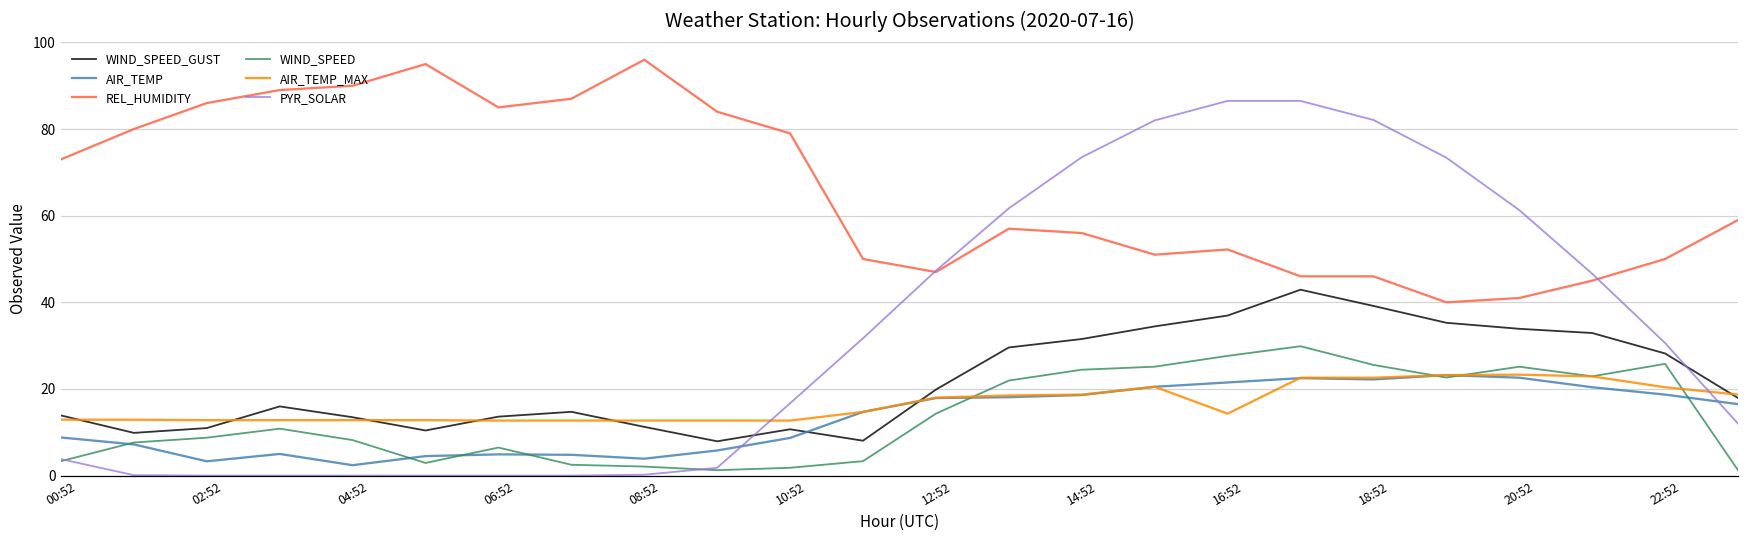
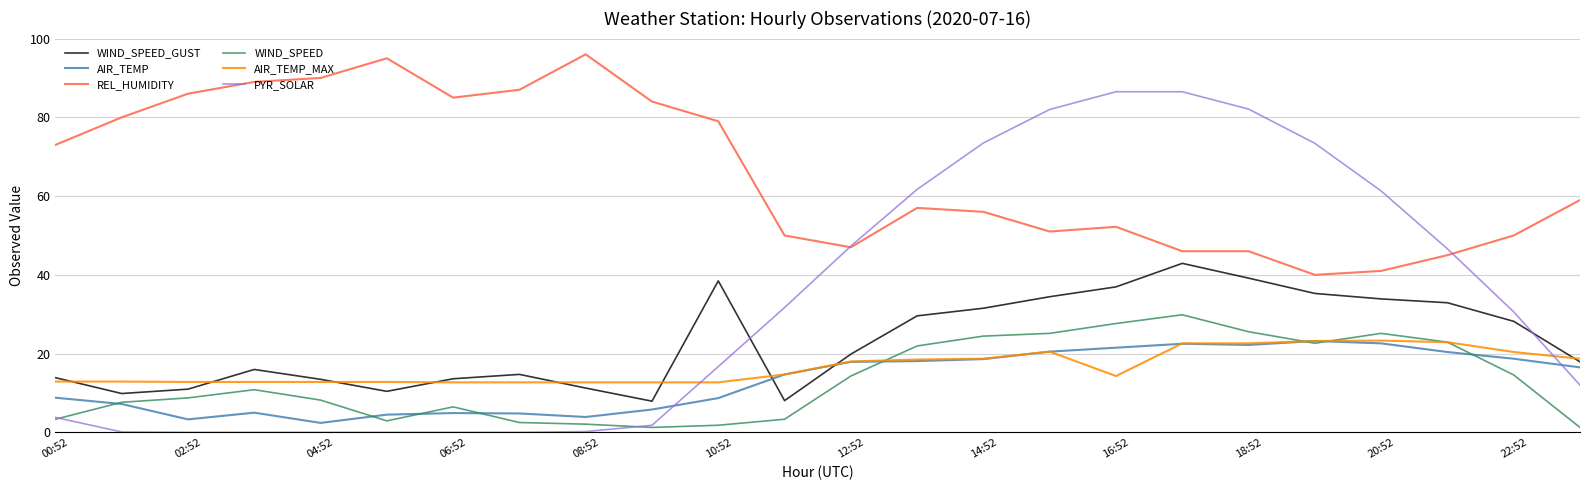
  {
    "WIND_SPEED_GUST": {
      "00:52": 14,
      "02:52": 11,
      "04:52": 13,
      "06:52": 14,
      "08:52": 11,
-     "10:52": 11,
+     "10:52": 38,
      "12:52": 20,
      "14:52": 32,
      "16:52": 37,
      "18:52": 39,
      "20:52": 34,
      "22:52": 28
    },
    "AIR_TEMP": {
      "00:52": 9,
      "02:52": 3,
      "04:52": 2,
      "06:52": 5,
      "08:52": 4,
      "10:52": 9,
      "16:52": 22,
      "20:52": 23,
      "22:52": 19
    },
    "REL_HUMIDITY": {
      "00:52": 73,
      "02:52": 86,
      "04:52": 90,
      "06:52": 85,
      "08:52": 96,
      "10:52": 79,
      "14:52": 56,
      "16:52": 52,
      "18:52": 46,
      "20:52": 41,
      "22:52": 50
    },
    "WIND_SPEED": {
      "02:52": 9,
      "04:52": 8,
      "06:52": 6,
      "08:52": 2,
      "10:52": 2,
      "12:52": 14,
      "14:52": 24,
      "16:52": 28,
      "18:52": 26,
      "20:52": 25,
-     "22:52": 26
+     "22:52": 15
    },
    "AIR_TEMP_MAX": {
      "00:52": 13,
      "02:52": 13,
      "04:52": 13,
      "06:52": 13,
      "08:52": 13,
      "10:52": 13,
      "16:52": 14,
      "20:52": 23,
      "22:52": 20
    },
    "PYR_SOLAR": {
      "02:52": 0,
      "04:52": 0,
      "06:52": 0,
      "08:52": 0,
      "10:52": 17,
      "14:52": 74,
      "16:52": 87,
      "18:52": 82,
      "20:52": 61,
      "22:52": 31
    }
  }
